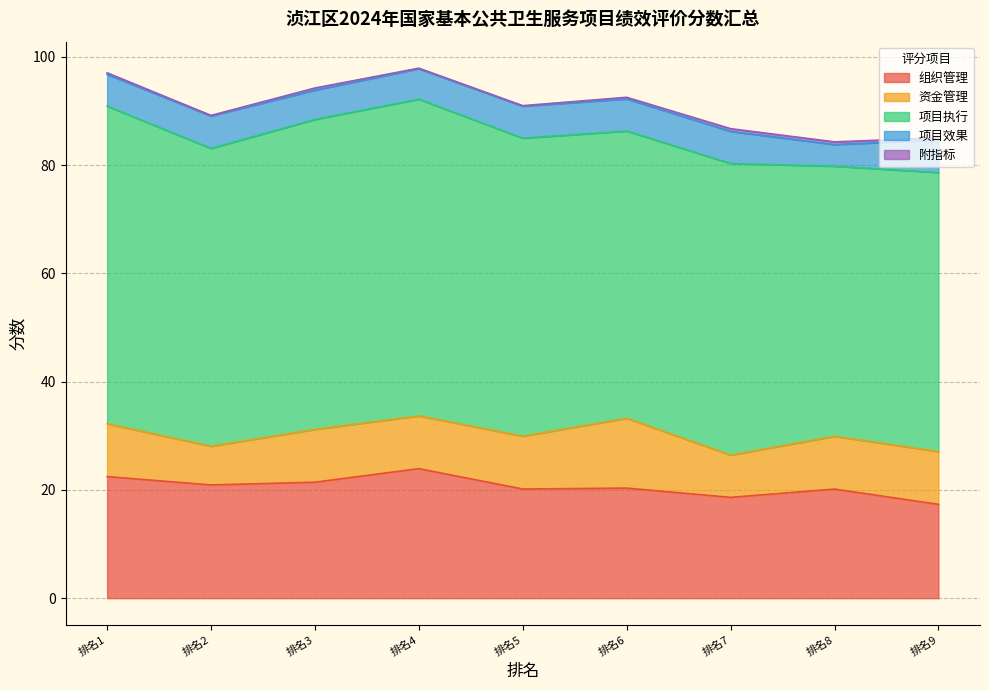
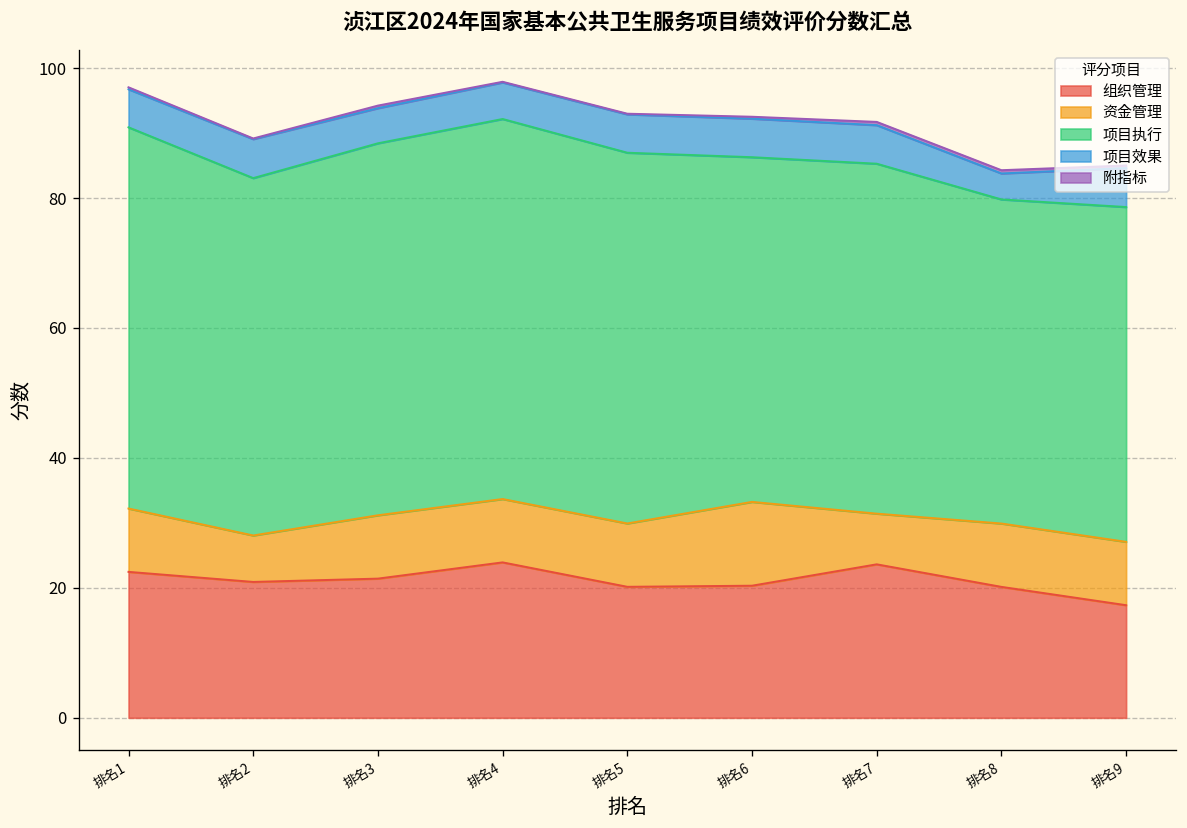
  {
    "组织管理": {
      "排名1": 22,
      "排名2": 21,
      "排名3": 21,
      "排名4": 24,
      "排名5": 20,
      "排名6": 20,
-     "排名7": 19,
+     "排名7": 24,
      "排名8": 20,
      "排名9": 17
    },
    "资金管理": {
      "排名1": 10,
      "排名2": 7,
      "排名3": 10,
      "排名4": 10,
      "排名5": 10,
      "排名6": 13,
      "排名7": 8,
      "排名8": 10,
      "排名9": 10
    },
    "项目执行": {
      "排名1": 59,
      "排名2": 55,
      "排名3": 57,
      "排名4": 58,
-     "排名5": 55,
+     "排名5": 57,
      "排名6": 53,
      "排名7": 54,
      "排名8": 50,
      "排名9": 52
    },
    "项目效果": {
      "排名7": 6,
      "排名8": 4
    },
    "附指标": {
      "排名7": 1,
      "排名8": 1
    }
  }
